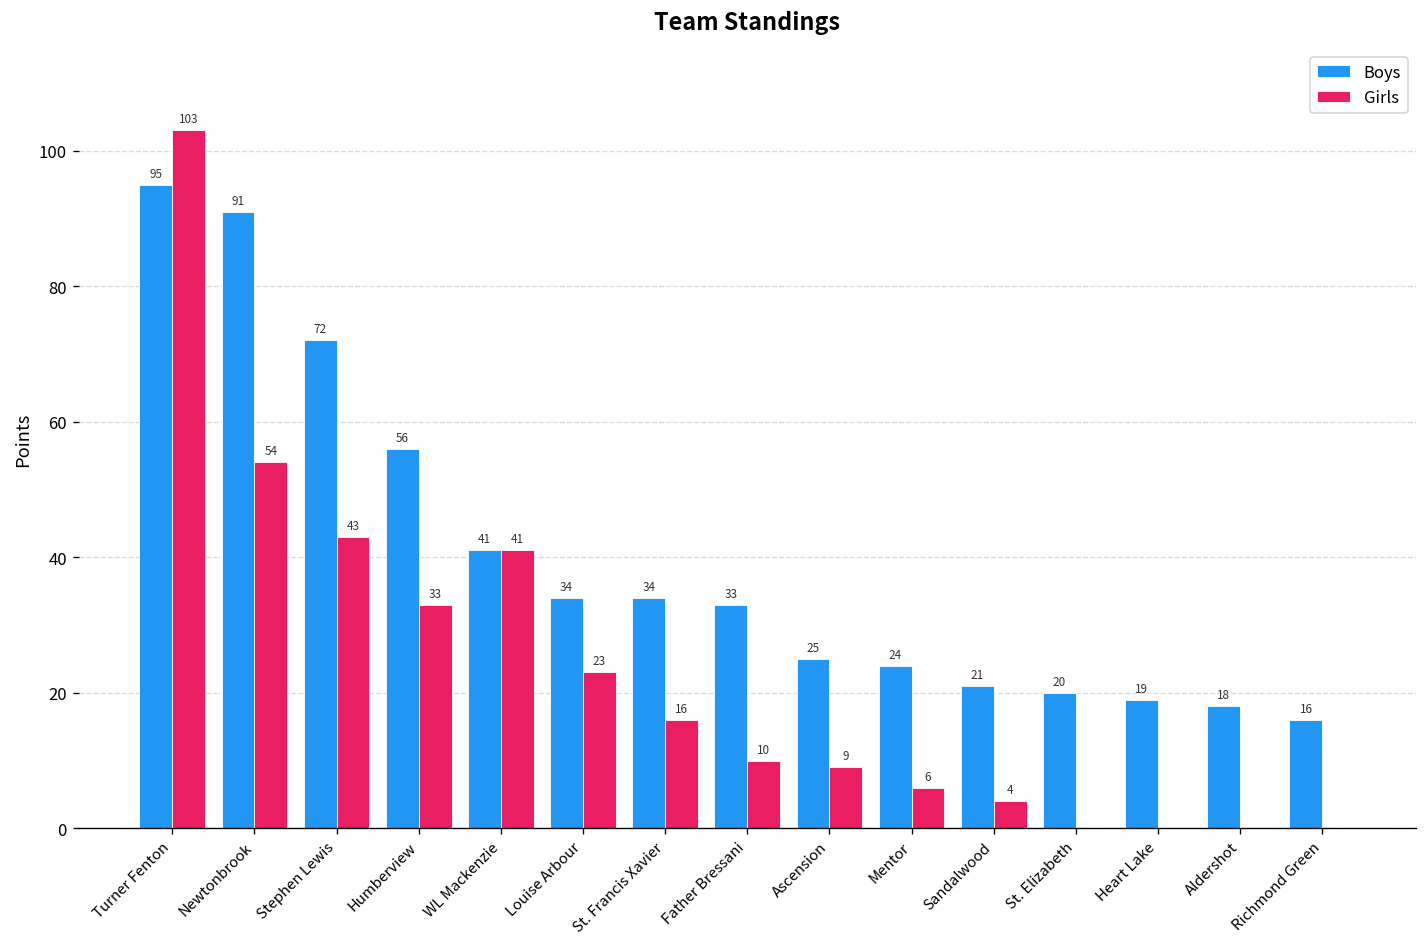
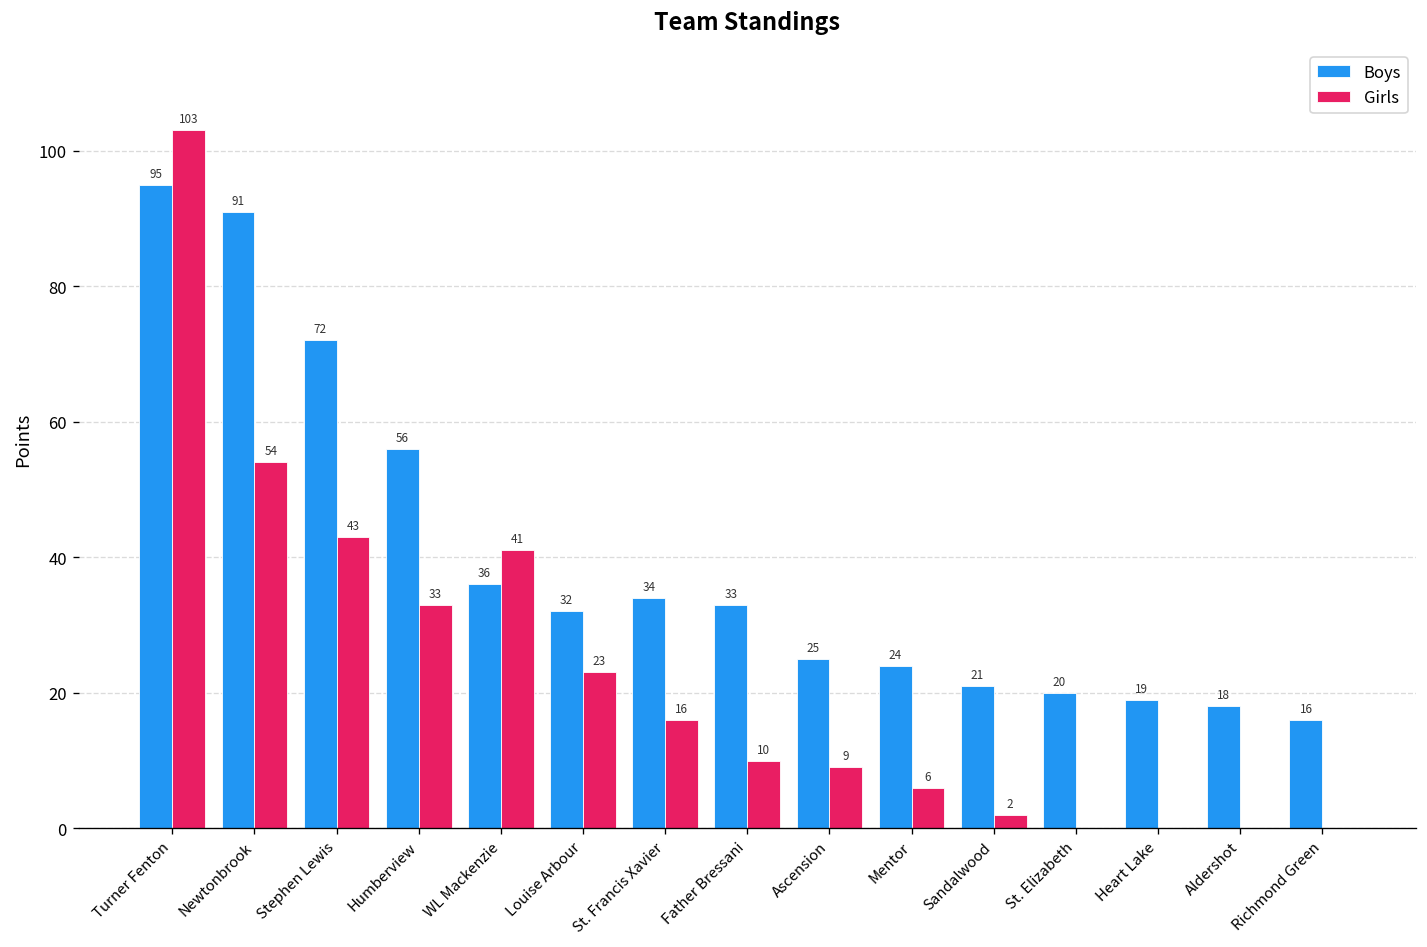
  {
    "Boys": {
      "Turner Fenton": 95,
      "Newtonbrook": 91,
      "Stephen Lewis": 72,
      "Humberview": 56,
-     "WL Mackenzie": 41,
-     "Louise Arbour": 34,
+     "WL Mackenzie": 36,
+     "Louise Arbour": 32,
      "St. Francis Xavier": 34,
      "Father Bressani": 33,
      "Ascension": 25,
      "Mentor": 24,
      "Sandalwood": 21,
      "St. Elizabeth": 20,
      "Heart Lake": 19,
      "Aldershot": 18,
      "Richmond Green": 16
    },
    "Girls": {
      "Turner Fenton": 103,
      "Newtonbrook": 54,
      "Stephen Lewis": 43,
      "Humberview": 33,
      "WL Mackenzie": 41,
      "Louise Arbour": 23,
      "St. Francis Xavier": 16,
      "Father Bressani": 10,
      "Ascension": 9,
      "Mentor": 6,
-     "Sandalwood": 4
+     "Sandalwood": 2
    }
  }
